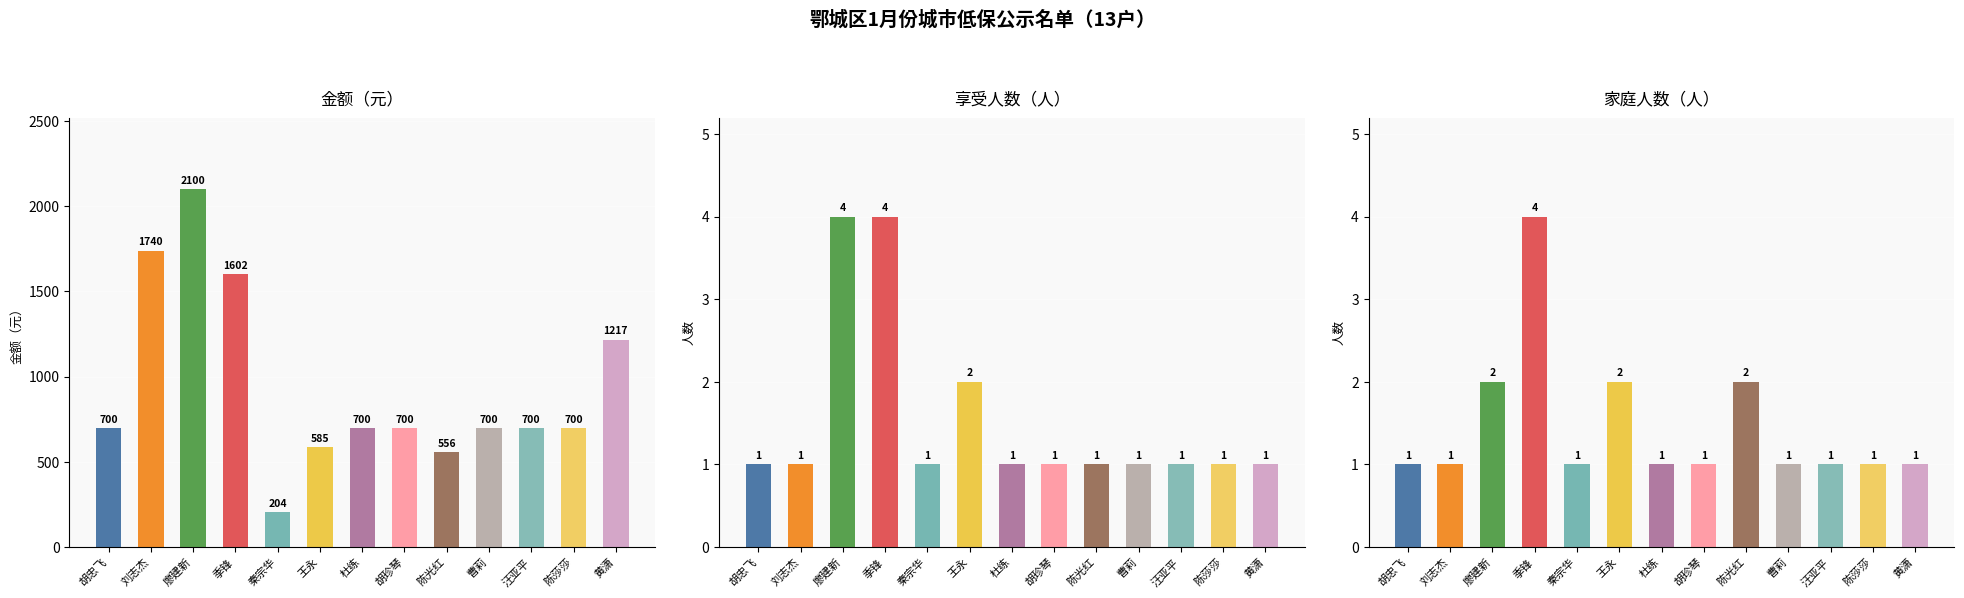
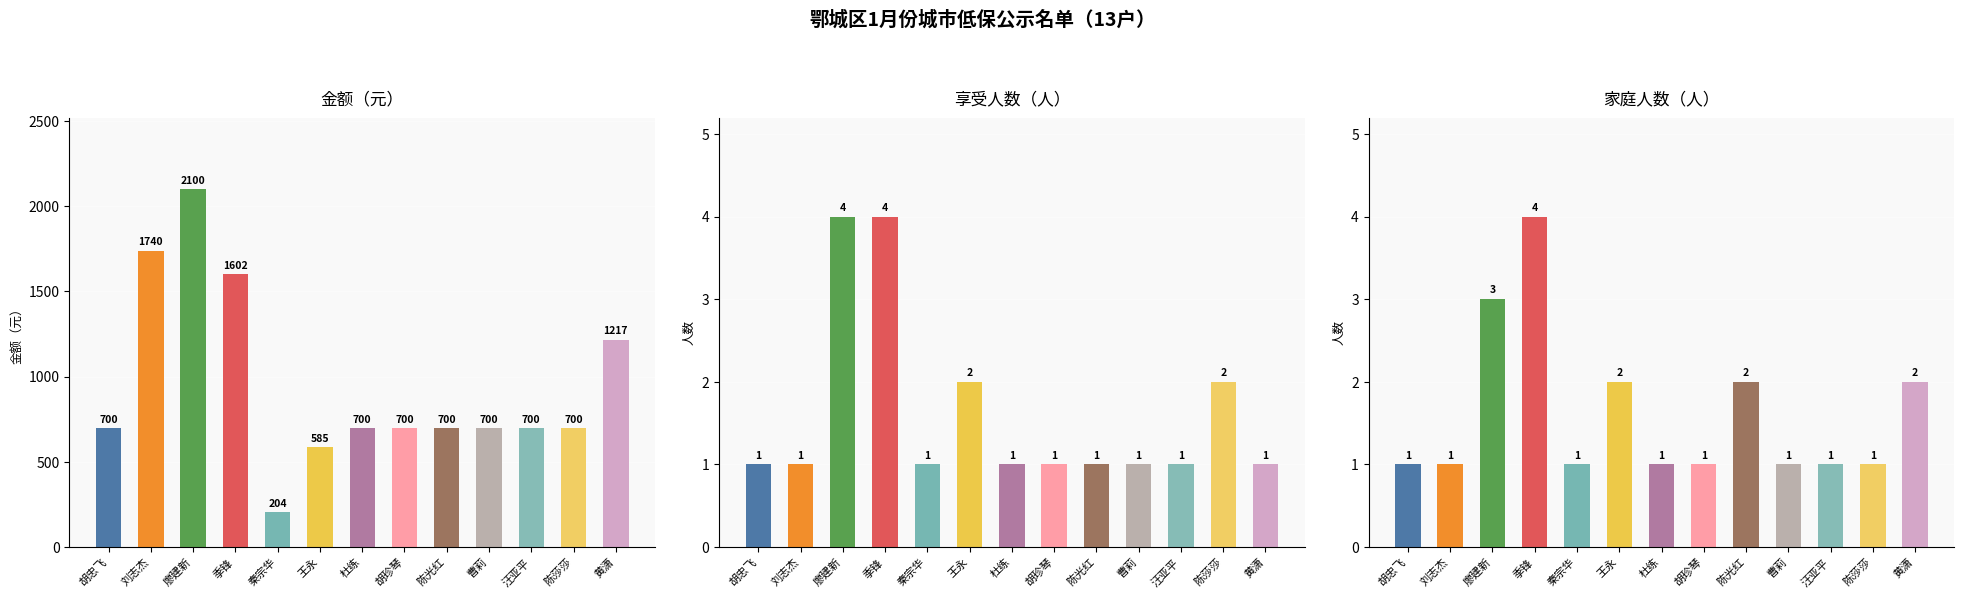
  {
    "金额（元）": {
      "胡忠飞": 700,
      "刘志杰": 1740,
      "廖建新": 2100,
      "季锋": 1602,
      "秦宗华": 204,
      "王永": 585,
      "杜练": 700,
      "胡珍琴": 700,
-     "陈光红": 556,
+     "陈光红": 700,
      "曹莉": 700,
      "汪亚平": 700,
      "陈莎莎": 700,
      "黄潇": 1217
    },
    "享受人数（人）": {
      "胡忠飞": 1,
      "刘志杰": 1,
      "廖建新": 4,
      "季锋": 4,
      "秦宗华": 1,
      "王永": 2,
      "杜练": 1,
      "胡珍琴": 1,
      "陈光红": 1,
      "曹莉": 1,
      "汪亚平": 1,
-     "陈莎莎": 1,
+     "陈莎莎": 2,
      "黄潇": 1
    },
    "家庭人数（人）": {
      "胡忠飞": 1,
      "刘志杰": 1,
-     "廖建新": 2,
+     "廖建新": 3,
      "季锋": 4,
      "秦宗华": 1,
      "王永": 2,
      "杜练": 1,
      "胡珍琴": 1,
      "陈光红": 2,
      "曹莉": 1,
      "汪亚平": 1,
      "陈莎莎": 1,
-     "黄潇": 1
+     "黄潇": 2
    }
  }
